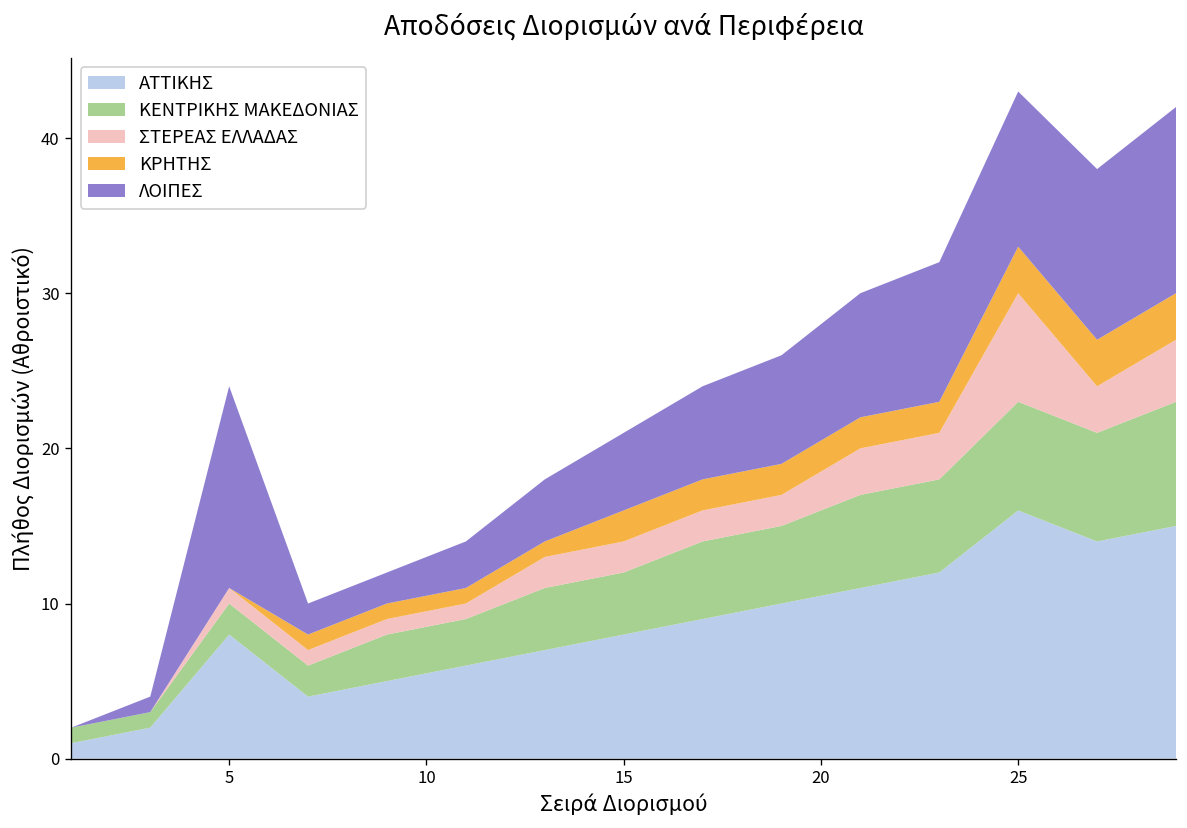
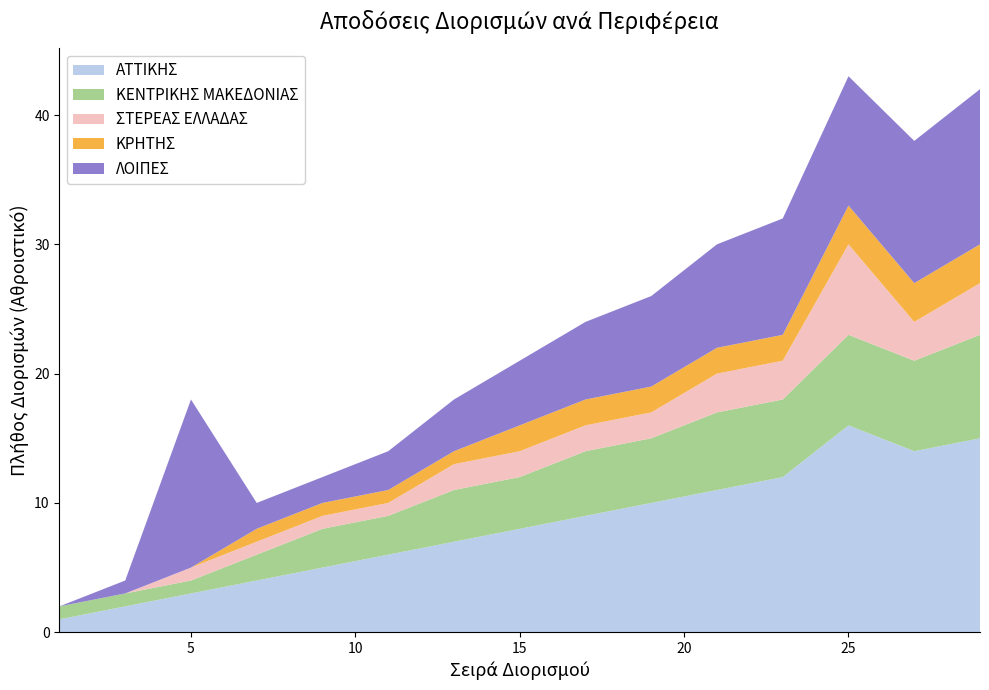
  {
    "ΑΤΤΙΚΗΣ": {
-     "5": 8,
+     "5": 3,
      "15": 8,
      "25": 16
    },
    "ΚΕΝΤΡΙΚΗΣ ΜΑΚΕΔΟΝΙΑΣ": {
-     "5": 2,
+     "5": 1,
      "15": 4,
      "25": 7
    },
    "ΣΤΕΡΕΑΣ ΕΛΛΑΔΑΣ": {
      "15": 2,
      "25": 7
    },
    "ΚΡΗΤΗΣ": {
      "15": 2,
      "25": 3
    },
    "ΛΟΙΠΕΣ": {
      "5": 13,
      "15": 5,
      "25": 10
    }
  }
